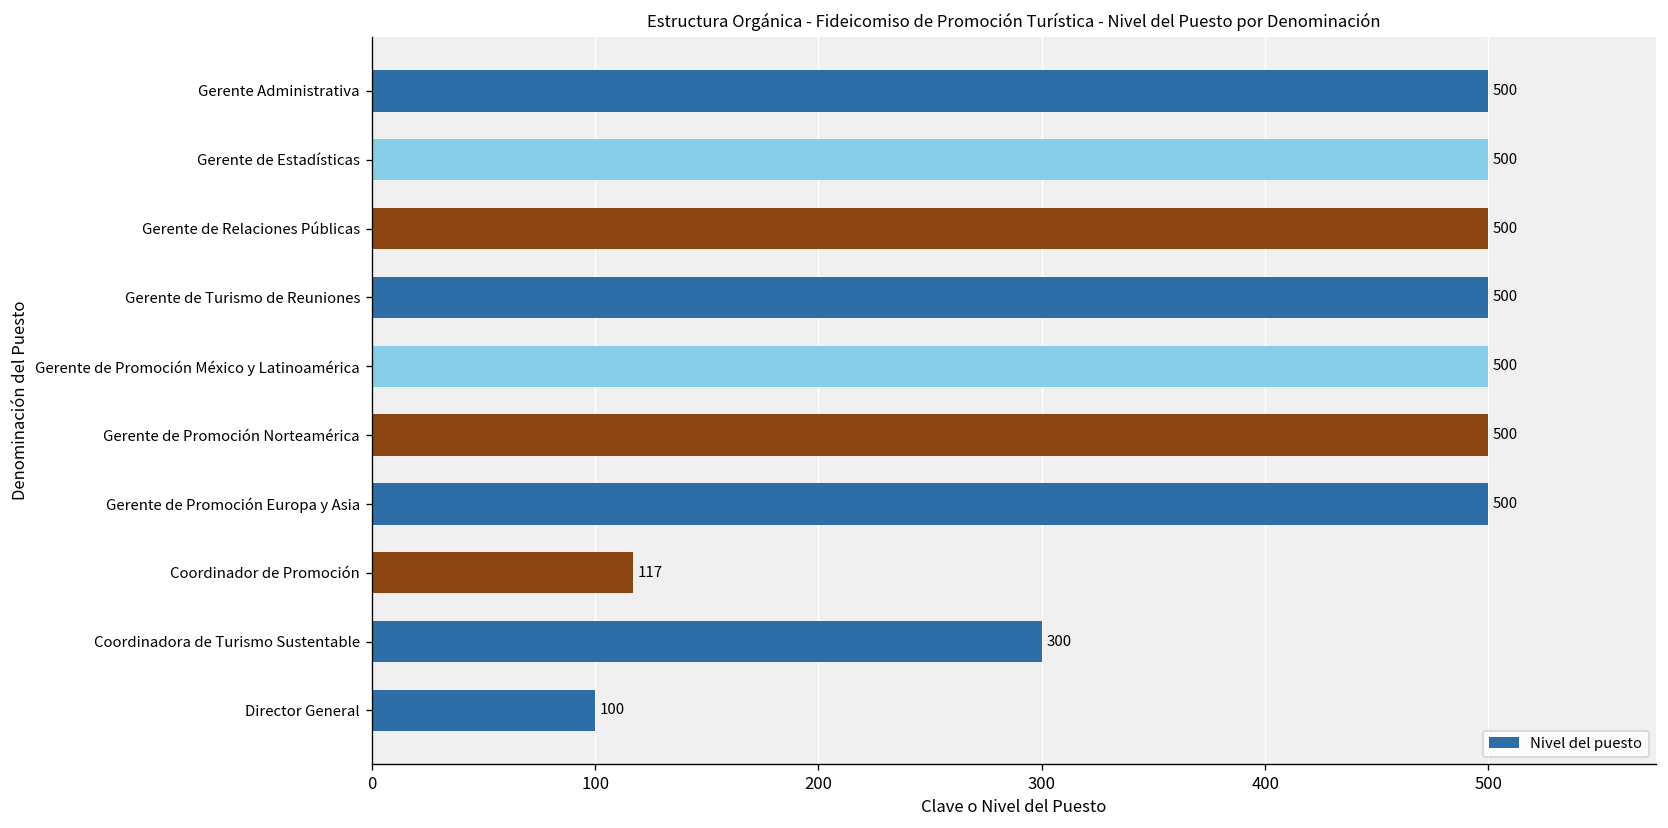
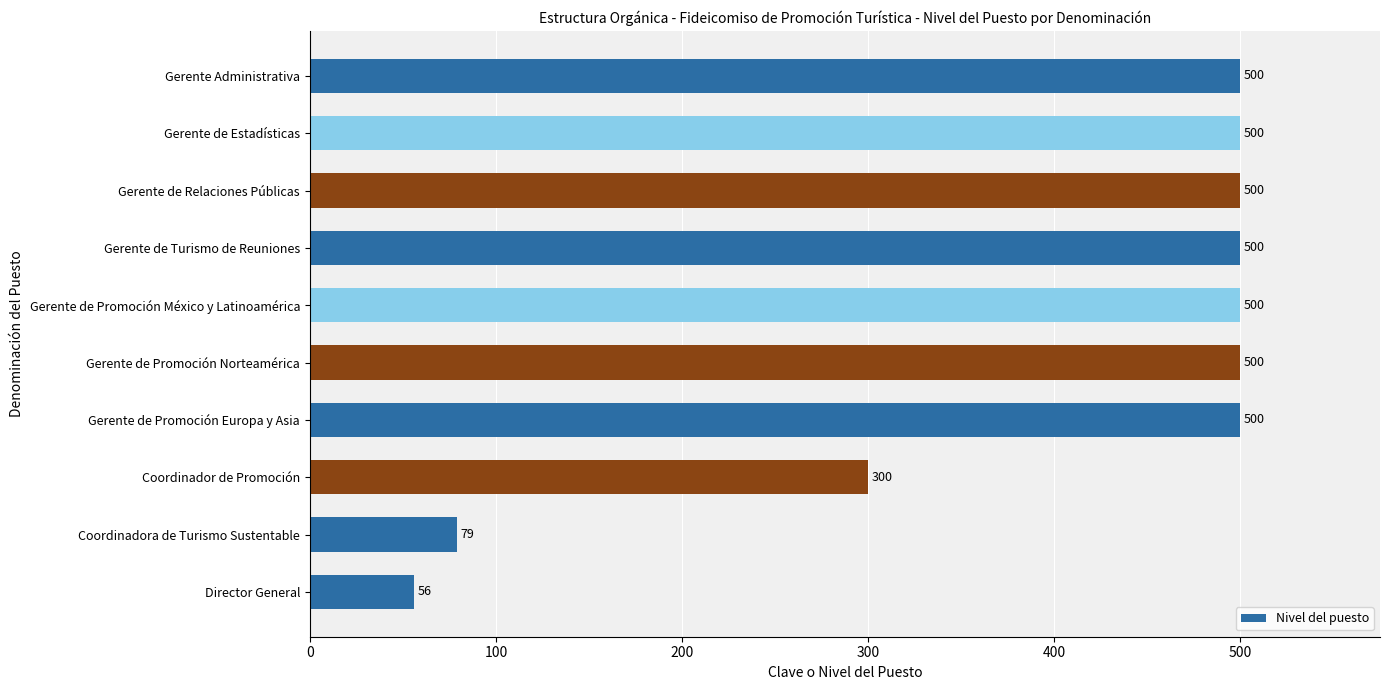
  {
    "Gerente Administrativa": 500,
    "Gerente de Estadísticas": 500,
    "Gerente de Relaciones Públicas": 500,
    "Gerente de Turismo de Reuniones": 500,
    "Gerente de Promoción México y Latinoamérica": 500,
    "Gerente de Promoción Norteamérica": 500,
    "Gerente de Promoción Europa y Asia": 500,
-   "Coordinador de Promoción": 117,
-   "Coordinadora de Turismo Sustentable": 300,
-   "Director General": 100
+   "Coordinador de Promoción": 300,
+   "Coordinadora de Turismo Sustentable": 79,
+   "Director General": 56
  }
